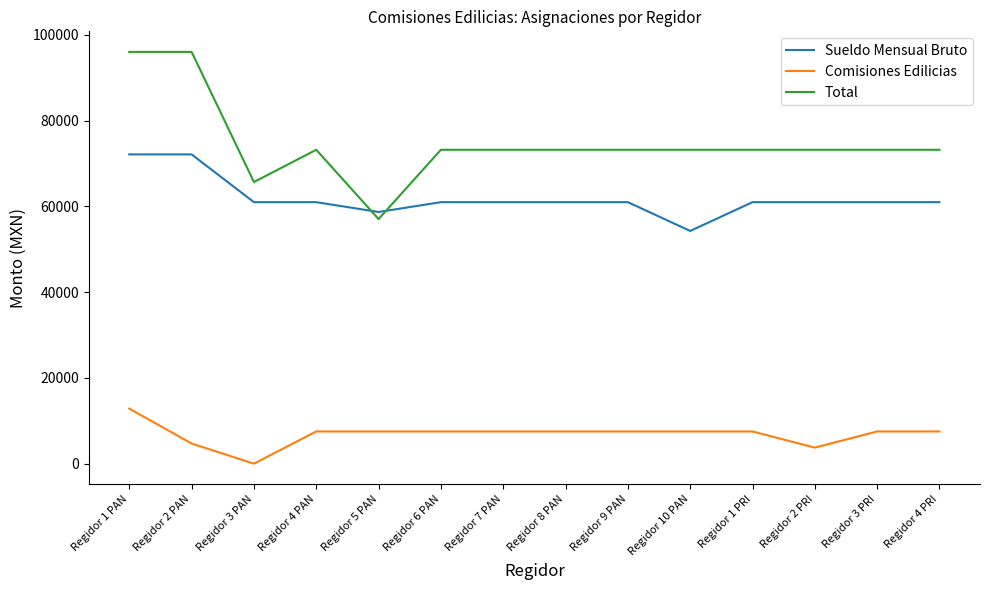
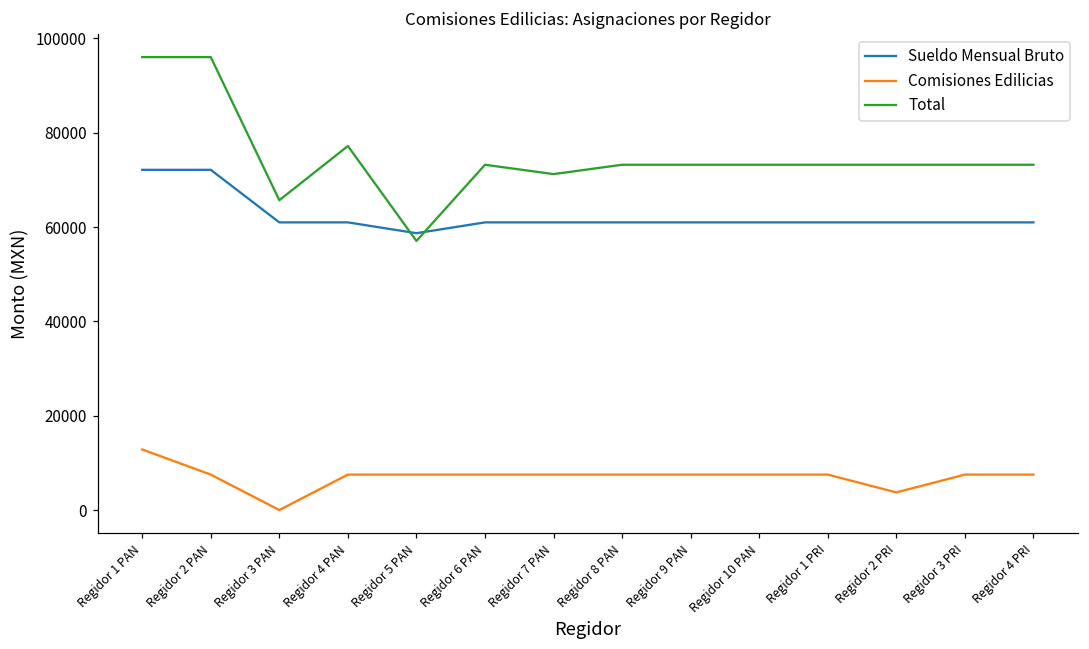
  {
    "Sueldo Mensual Bruto": {
      "Regidor 1 PAN": 72000,
      "Regidor 2 PAN": 72000,
      "Regidor 3 PAN": 61000,
      "Regidor 4 PAN": 61000,
      "Regidor 5 PAN": 59000,
      "Regidor 6 PAN": 61000,
      "Regidor 7 PAN": 61000,
      "Regidor 8 PAN": 61000,
      "Regidor 9 PAN": 61000,
-     "Regidor 10 PAN": 54000,
+     "Regidor 10 PAN": 61000,
      "Regidor 1 PRI": 61000,
      "Regidor 2 PRI": 61000,
      "Regidor 3 PRI": 61000,
      "Regidor 4 PRI": 61000
    },
    "Comisiones Edilicias": {
      "Regidor 1 PAN": 13000,
-     "Regidor 2 PAN": 5000,
+     "Regidor 2 PAN": 8000,
      "Regidor 3 PAN": 0,
      "Regidor 4 PAN": 8000,
      "Regidor 5 PAN": 8000,
      "Regidor 6 PAN": 8000,
      "Regidor 7 PAN": 8000,
      "Regidor 8 PAN": 8000,
      "Regidor 9 PAN": 8000,
      "Regidor 10 PAN": 8000,
      "Regidor 1 PRI": 8000,
      "Regidor 2 PRI": 4000,
      "Regidor 3 PRI": 8000,
      "Regidor 4 PRI": 8000
    },
    "Total": {
      "Regidor 1 PAN": 96000,
      "Regidor 2 PAN": 96000,
      "Regidor 3 PAN": 66000,
-     "Regidor 4 PAN": 73000,
+     "Regidor 4 PAN": 77000,
      "Regidor 5 PAN": 57000,
      "Regidor 6 PAN": 73000,
-     "Regidor 7 PAN": 73000,
+     "Regidor 7 PAN": 71000,
      "Regidor 8 PAN": 73000,
      "Regidor 9 PAN": 73000,
      "Regidor 10 PAN": 73000,
      "Regidor 1 PRI": 73000,
      "Regidor 2 PRI": 73000,
      "Regidor 3 PRI": 73000,
      "Regidor 4 PRI": 73000
    }
  }
